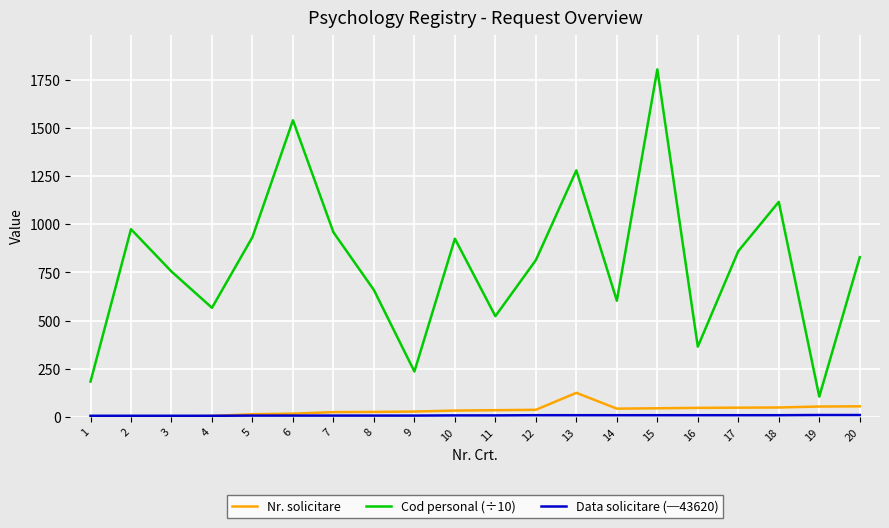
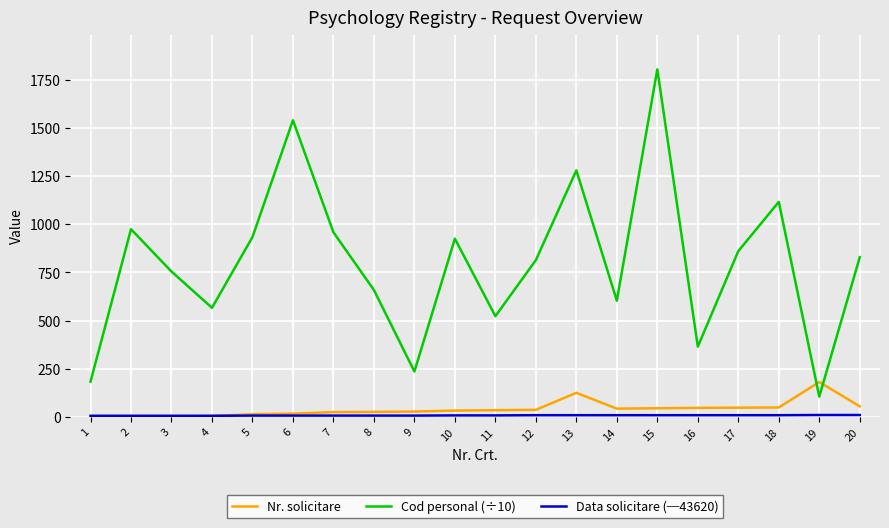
  {
    "Nr. solicitare": {
      "7": 30,
      "8": 30,
      "9": 30,
      "10": 30,
      "11": 40,
      "12": 40,
      "13": 130,
      "14": 40,
      "15": 50,
      "16": 50,
      "17": 50,
      "18": 50,
-     "19": 60,
+     "19": 180,
      "20": 60
    },
    "Cod personal (÷10)": {
      "1": 180,
      "2": 970,
      "3": 750,
      "4": 570,
      "5": 930,
      "6": 1540,
      "7": 960,
      "8": 660,
      "9": 240,
      "10": 930,
      "11": 520,
      "12": 810,
      "13": 1280,
      "14": 600,
      "15": 1800,
      "16": 370,
      "17": 860,
      "18": 1120,
      "19": 110,
      "20": 830
    },
    "Data solicitare (─43620)": {
      "7": 10,
      "8": 10,
      "9": 10,
      "10": 10,
      "11": 10,
      "12": 10,
      "13": 10,
      "14": 10,
      "15": 10,
      "16": 10,
      "17": 10,
      "18": 10,
      "19": 10,
      "20": 10
    }
  }
